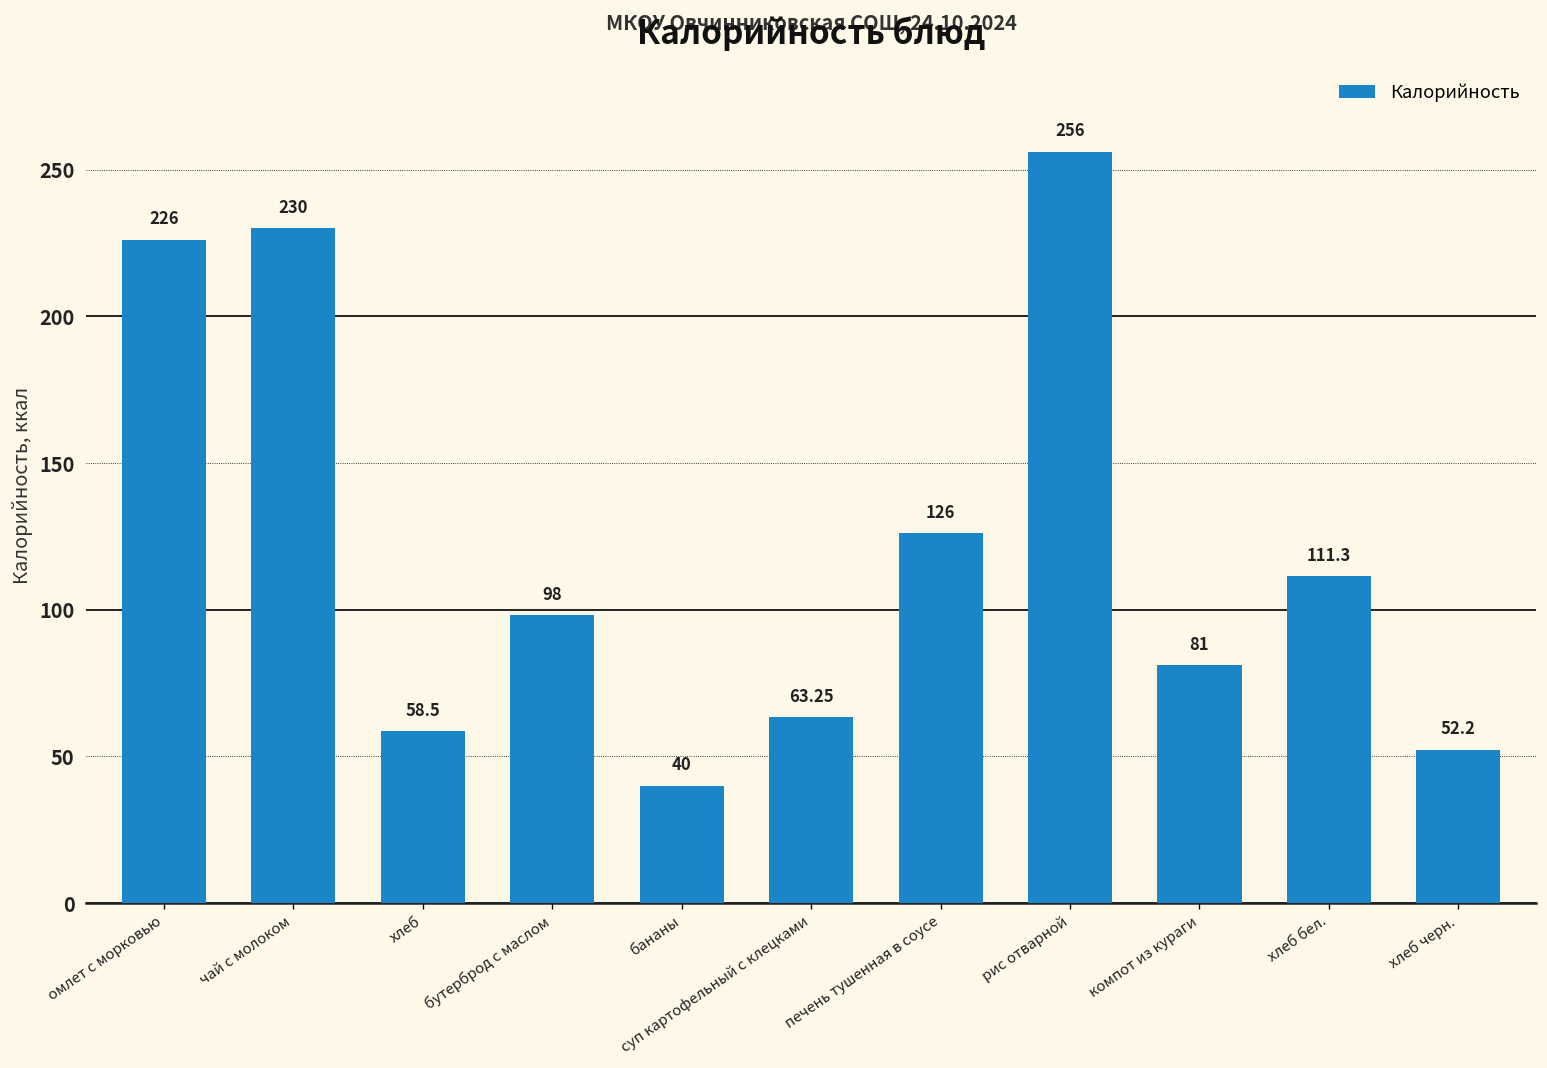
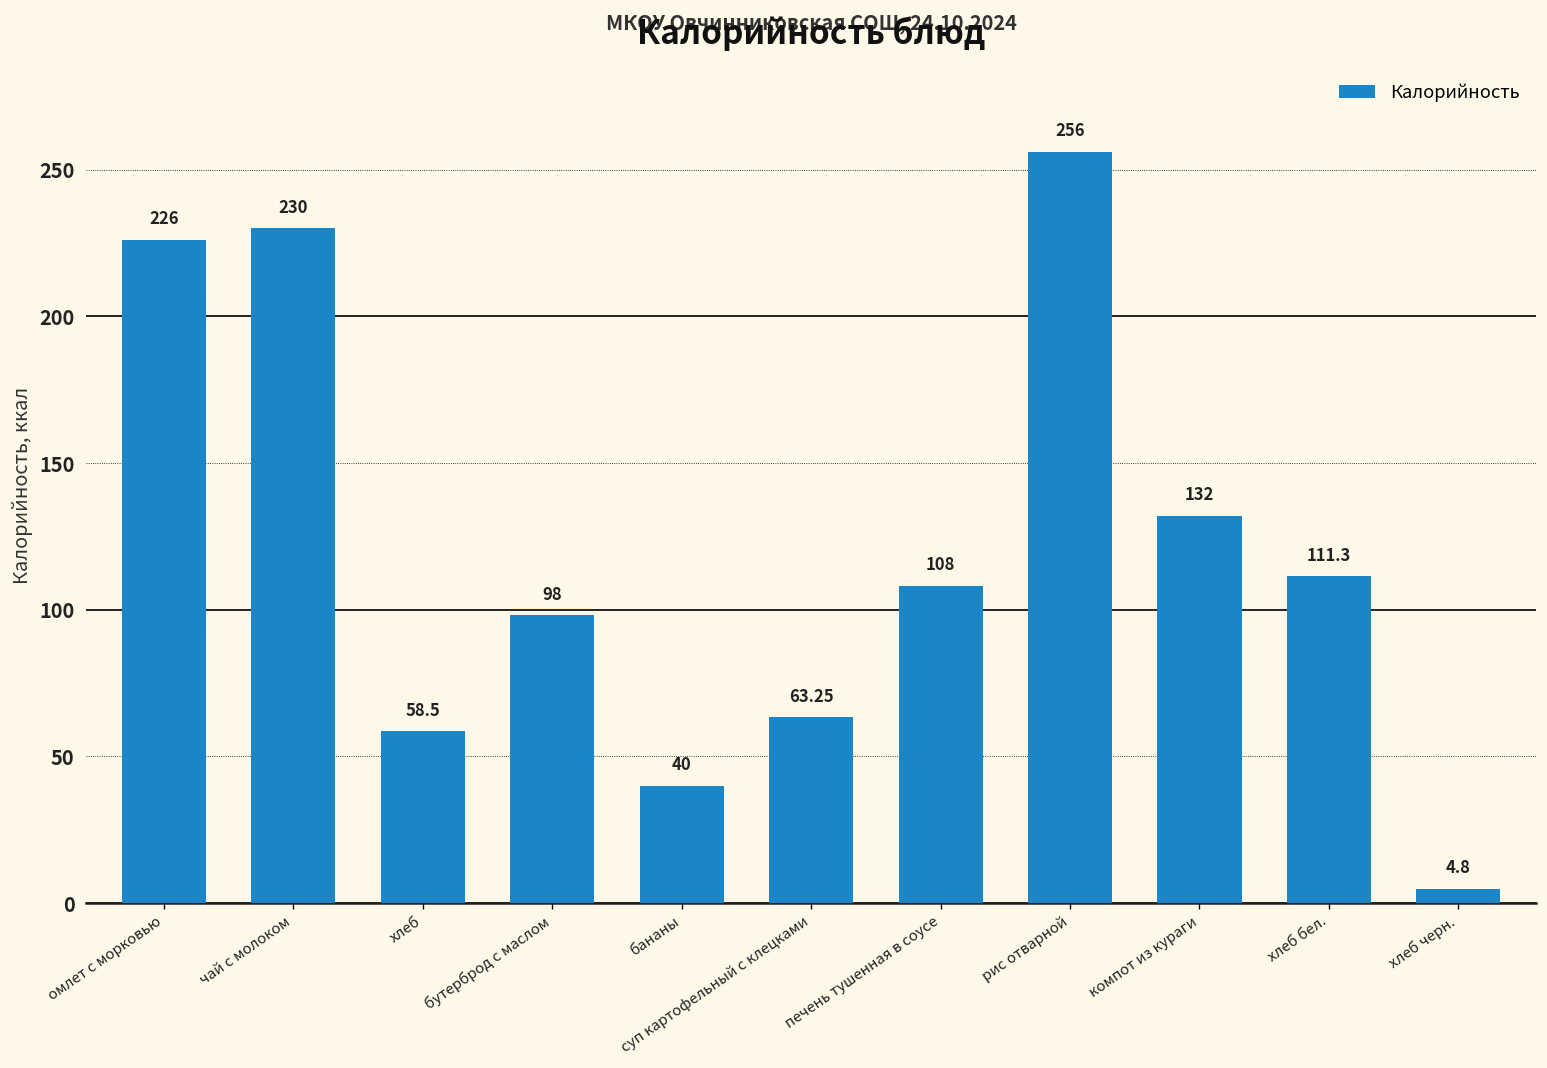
  {
    "омлет с морковью": 226,
    "чай с молоком": 230,
    "хлеб": 58.5,
    "бутерброд с маслом": 98,
    "бананы": 40,
    "суп картофельный с клецками": 63.25,
-   "печень тушенная в соусе": 126,
+   "печень тушенная в соусе": 108,
    "рис отварной": 256,
-   "компот из кураги": 81,
+   "компот из кураги": 132,
    "хлеб бел.": 111.3,
-   "хлеб черн.": 52.2
+   "хлеб черн.": 4.8
  }
